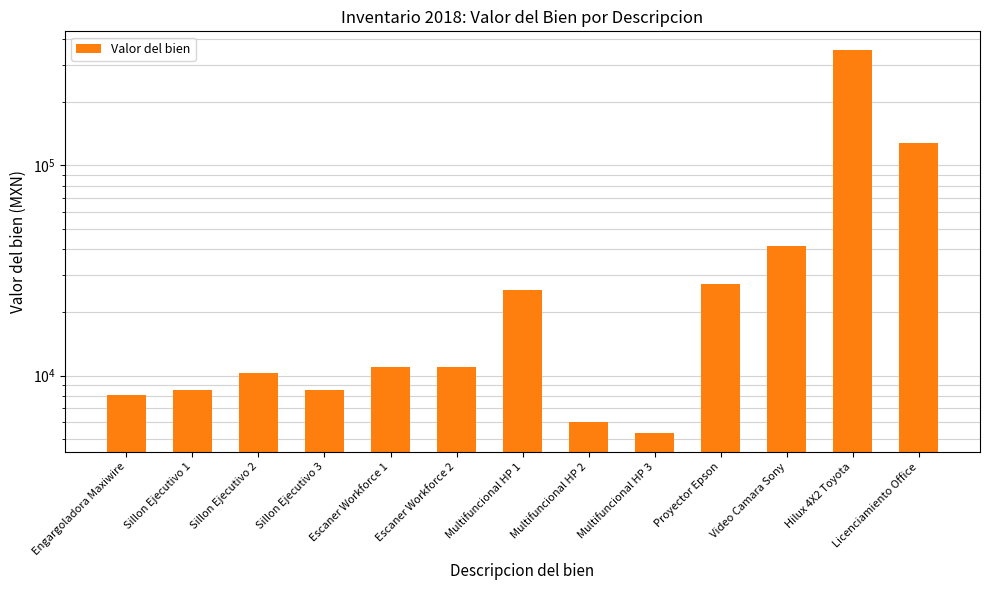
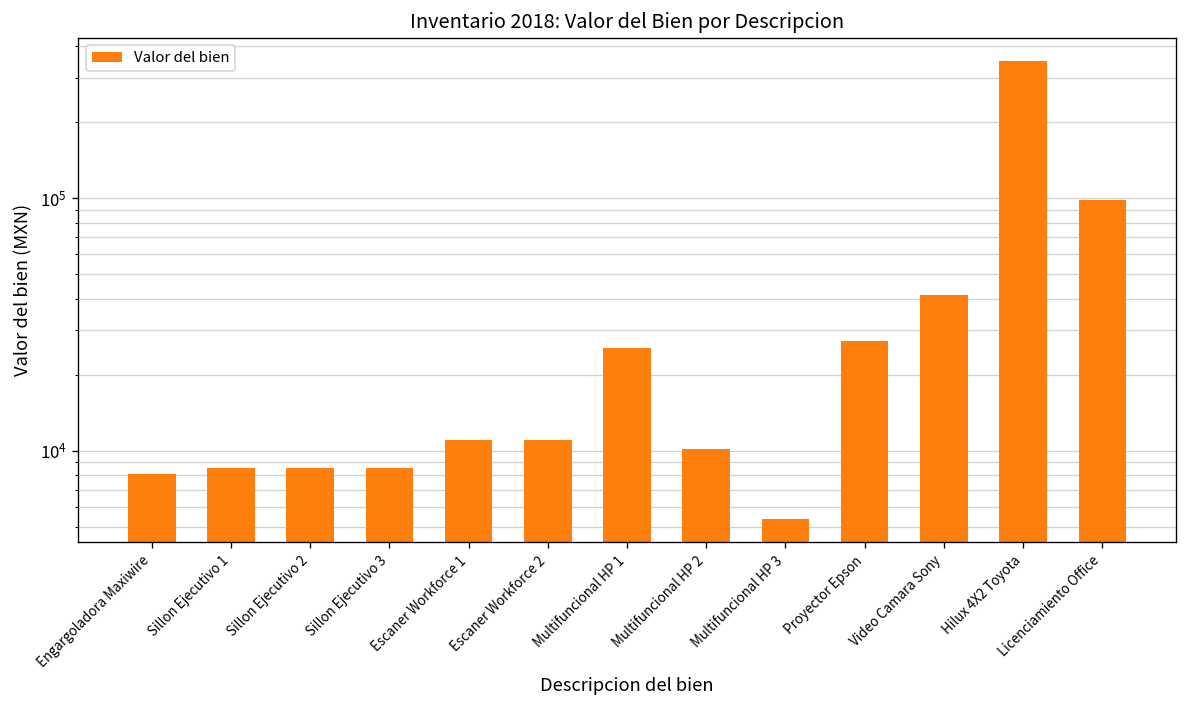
  {
    "Engargoladora Maxiwire": 8100,
    "Sillon Ejecutivo 1": 8600,
-   "Sillon Ejecutivo 2": 10000,
+   "Sillon Ejecutivo 2": 8600,
    "Sillon Ejecutivo 3": 8600,
    "Escaner Workforce 1": 11000,
    "Escaner Workforce 2": 11000,
    "Multifuncional HP 1": 25000,
-   "Multifuncional HP 2": 6000,
+   "Multifuncional HP 2": 10000,
    "Multifuncional HP 3": 5400,
    "Proyector Epson": 27000,
    "Video Camara Sony": 41000,
    "Hilux 4X2 Toyota": 350000,
-   "Licenciamiento Office": 130000
+   "Licenciamiento Office": 100000
  }
